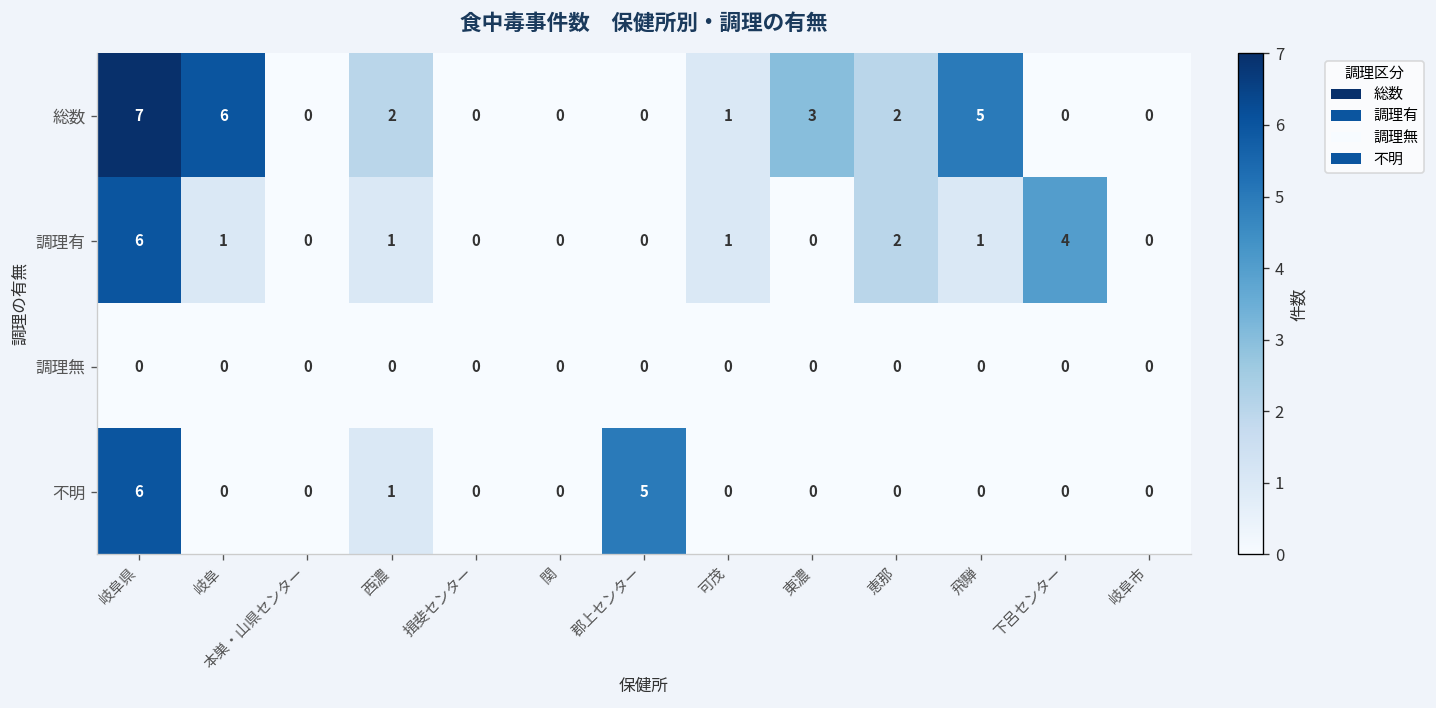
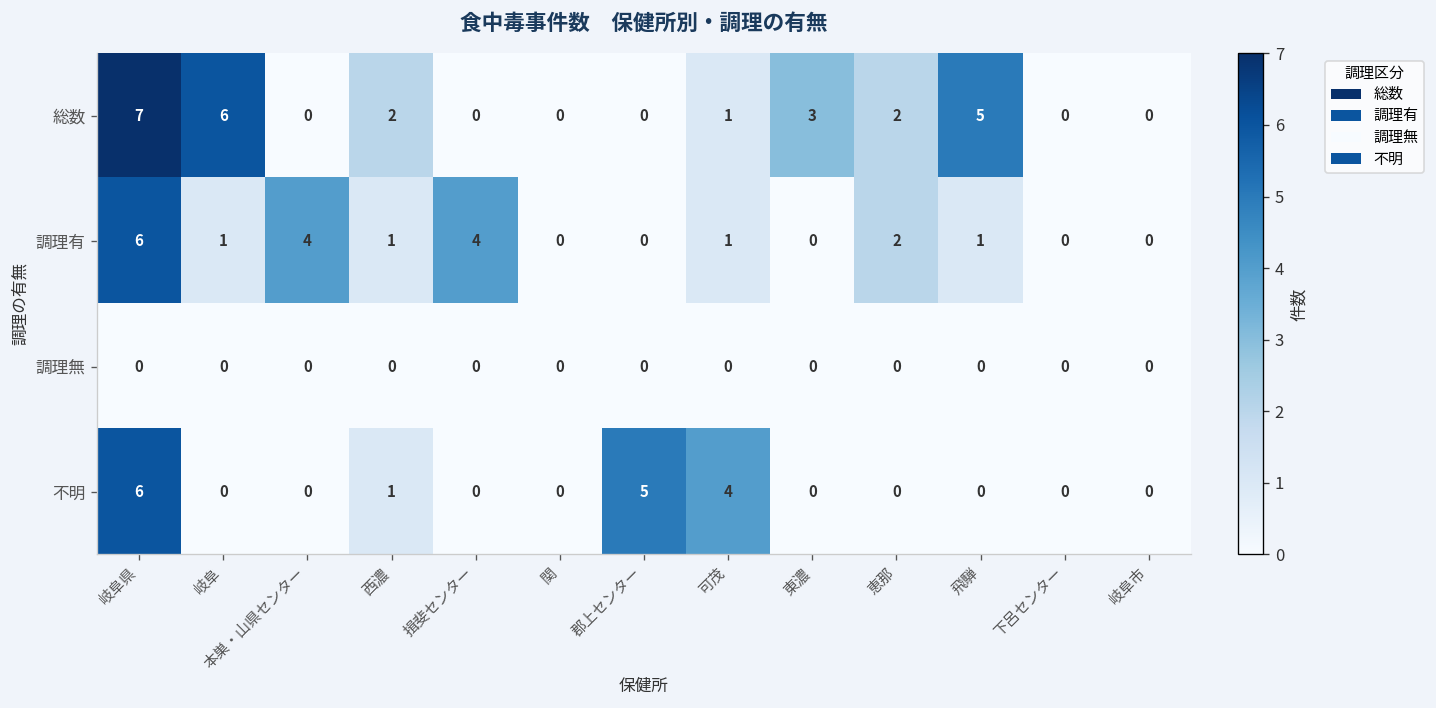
  {
    "総数": {
      "岐阜県": 7,
      "岐阜": 6,
      "本巣・山県センター": 0,
      "西濃": 2,
      "揖斐センター": 0,
      "関": 0,
      "郡上センター": 0,
      "可茂": 1,
      "東濃": 3,
      "恵那": 2,
      "飛騨": 5,
      "下呂センター": 0,
      "岐阜市": 0
    },
    "調理有": {
      "岐阜県": 6,
      "岐阜": 1,
-     "本巣・山県センター": 0,
+     "本巣・山県センター": 4,
      "西濃": 1,
-     "揖斐センター": 0,
+     "揖斐センター": 4,
      "関": 0,
      "郡上センター": 0,
      "可茂": 1,
      "東濃": 0,
      "恵那": 2,
      "飛騨": 1,
-     "下呂センター": 4,
+     "下呂センター": 0,
      "岐阜市": 0
    },
    "調理無": {
      "岐阜県": 0,
      "岐阜": 0,
      "本巣・山県センター": 0,
      "西濃": 0,
      "揖斐センター": 0,
      "関": 0,
      "郡上センター": 0,
      "可茂": 0,
      "東濃": 0,
      "恵那": 0,
      "飛騨": 0,
      "下呂センター": 0,
      "岐阜市": 0
    },
    "不明": {
      "岐阜県": 6,
      "岐阜": 0,
      "本巣・山県センター": 0,
      "西濃": 1,
      "揖斐センター": 0,
      "関": 0,
      "郡上センター": 5,
-     "可茂": 0,
+     "可茂": 4,
      "東濃": 0,
      "恵那": 0,
      "飛騨": 0,
      "下呂センター": 0,
      "岐阜市": 0
    }
  }
